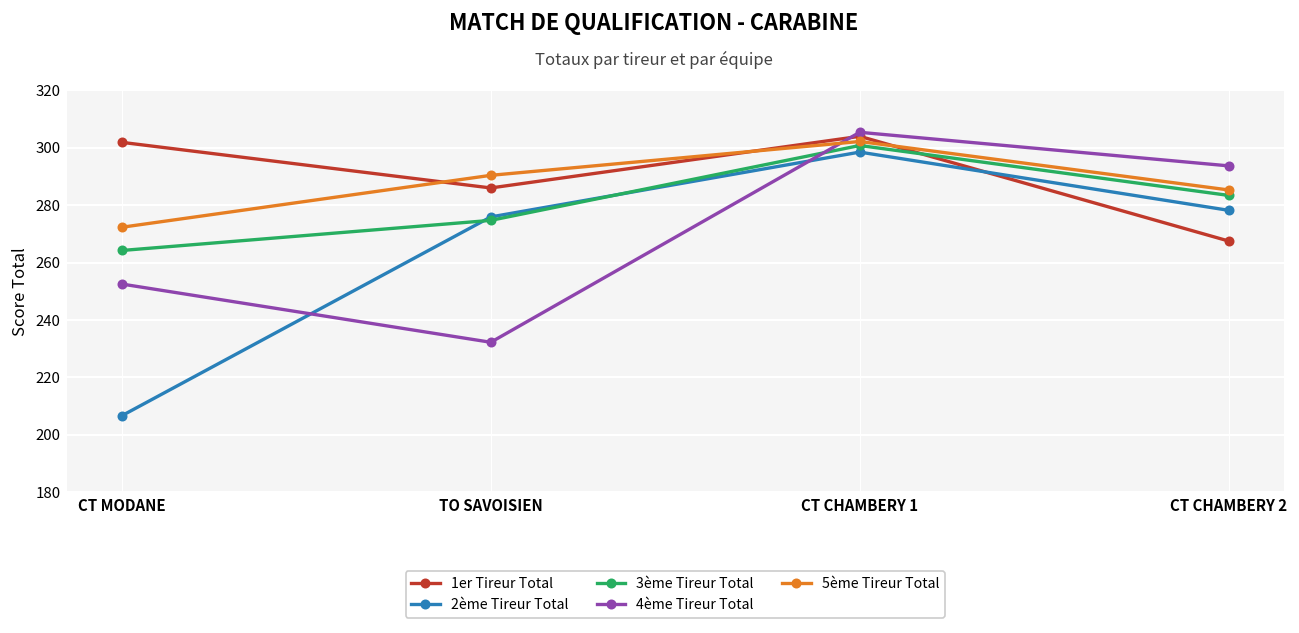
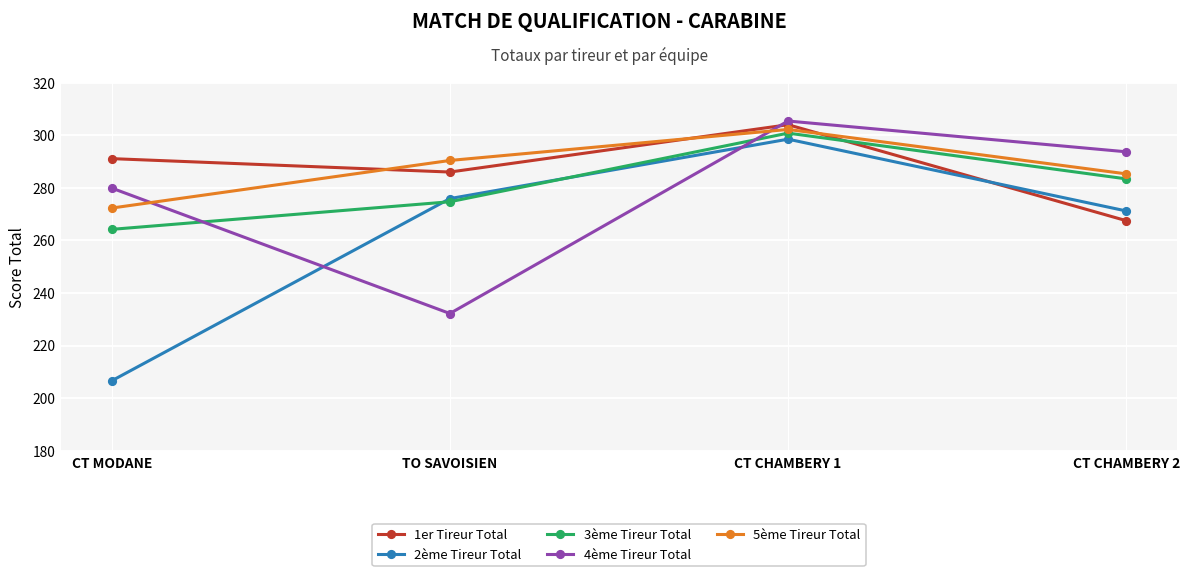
  {
    "1er Tireur Total": {
-     "CT MODANE": 302,
+     "CT MODANE": 291,
      "TO SAVOISIEN": 286,
      "CT CHAMBERY 1": 304,
      "CT CHAMBERY 2": 268
    },
    "2ème Tireur Total": {
      "CT MODANE": 207,
      "TO SAVOISIEN": 276,
      "CT CHAMBERY 1": 299,
-     "CT CHAMBERY 2": 278
+     "CT CHAMBERY 2": 271
    },
    "3ème Tireur Total": {
      "CT MODANE": 264,
      "TO SAVOISIEN": 275,
      "CT CHAMBERY 1": 301,
      "CT CHAMBERY 2": 283
    },
    "4ème Tireur Total": {
-     "CT MODANE": 253,
+     "CT MODANE": 280,
      "TO SAVOISIEN": 232,
      "CT CHAMBERY 1": 305,
      "CT CHAMBERY 2": 294
    },
    "5ème Tireur Total": {
      "CT MODANE": 272,
      "TO SAVOISIEN": 290,
      "CT CHAMBERY 1": 302,
      "CT CHAMBERY 2": 285
    }
  }
